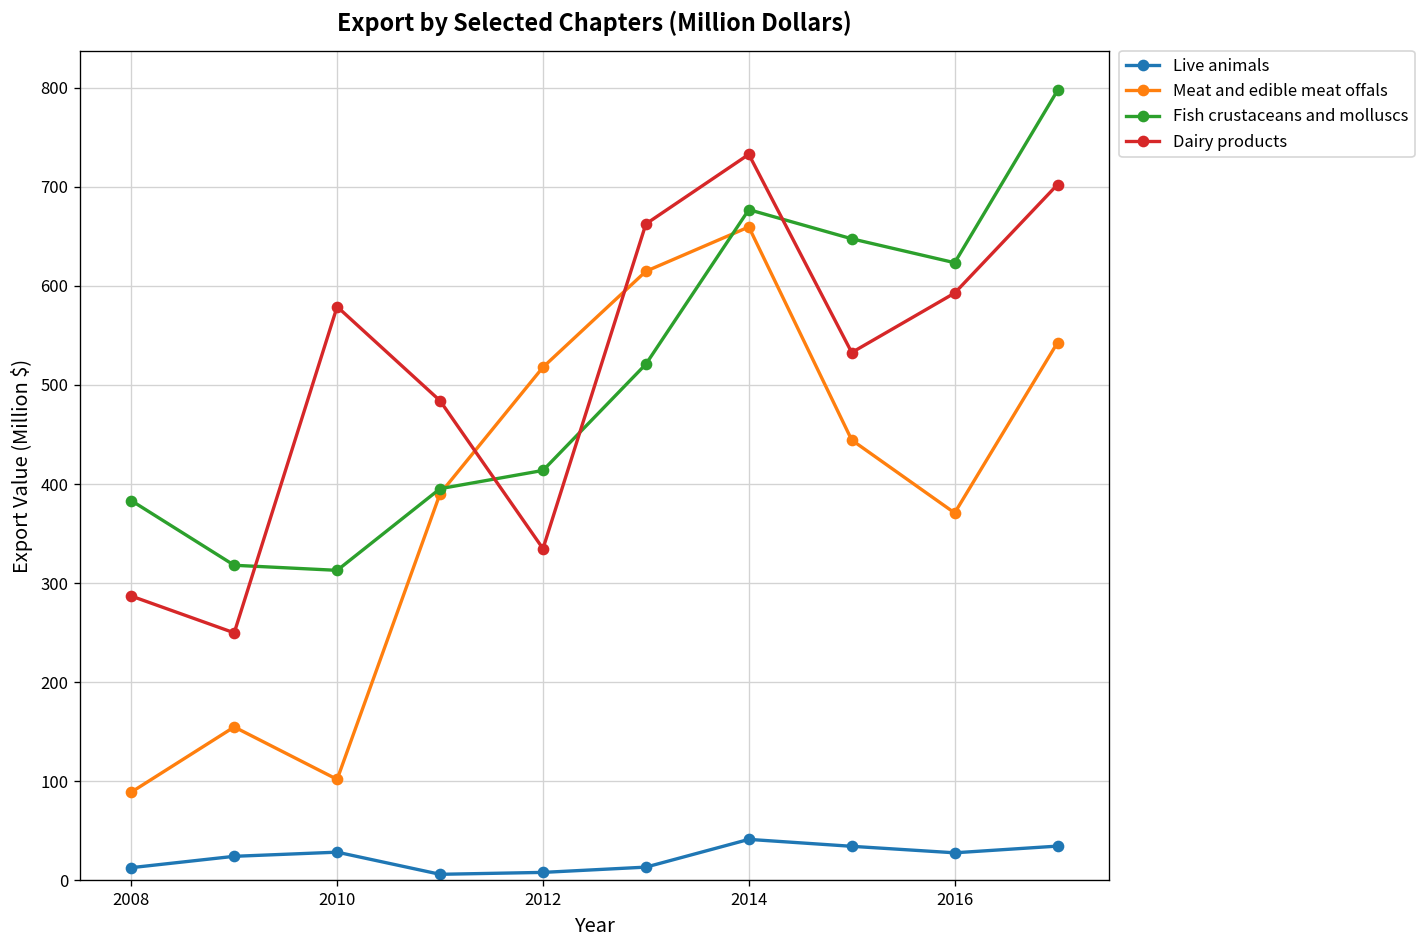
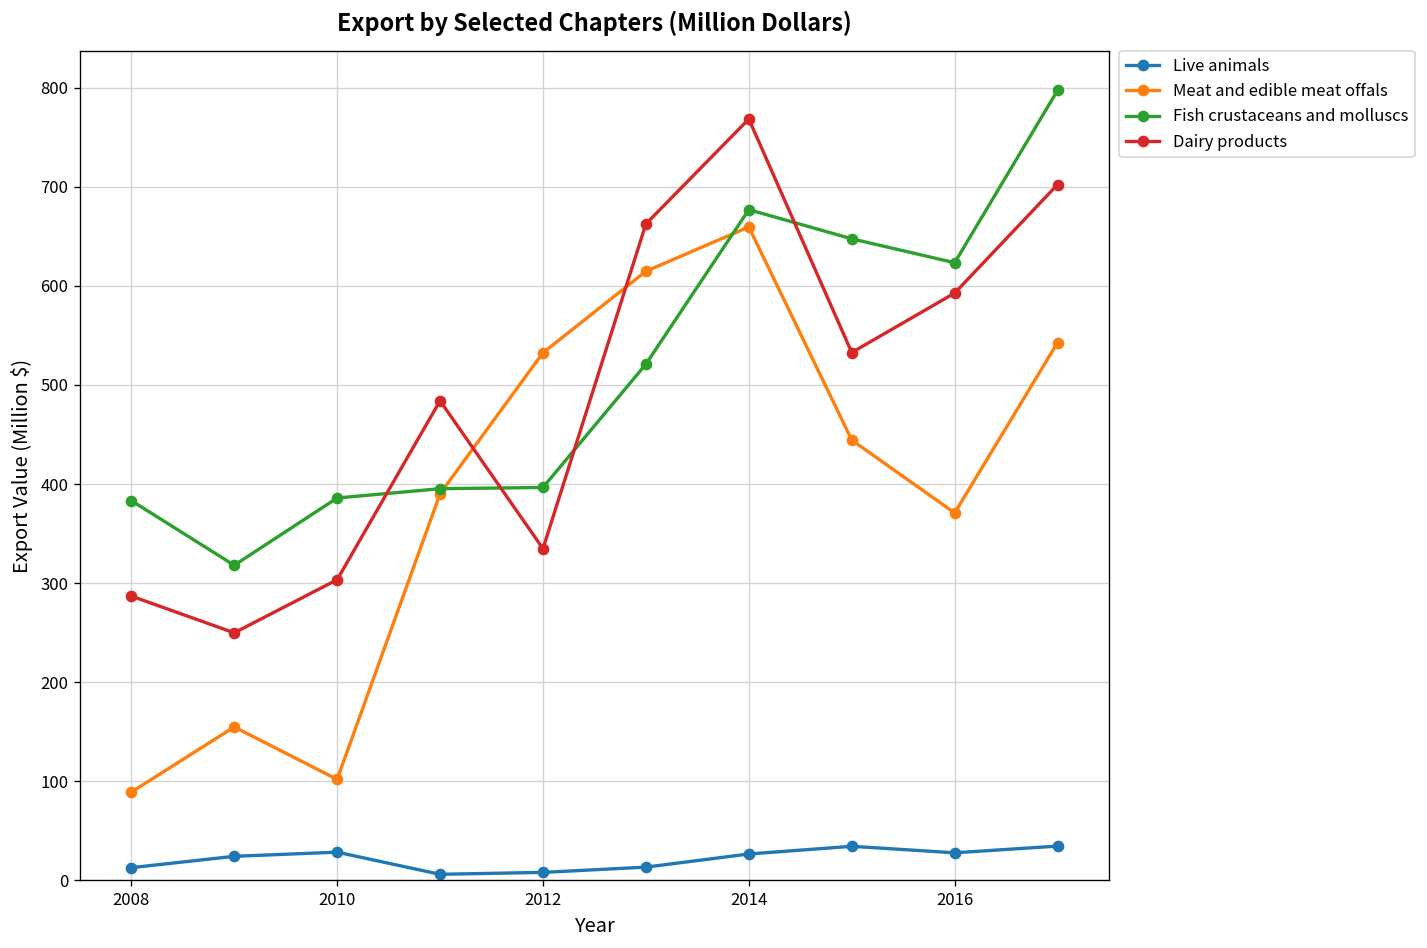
  {
    "Live animals": {
      "2008": 10,
      "2010": 30,
      "2012": 10,
-     "2014": 40,
+     "2014": 30,
      "2016": 30
    },
    "Meat and edible meat offals": {
      "2008": 90,
      "2010": 100,
-     "2012": 520,
+     "2012": 530,
      "2014": 660,
      "2016": 370
    },
    "Fish crustaceans and molluscs": {
      "2008": 380,
-     "2010": 310,
-     "2012": 410,
+     "2010": 390,
+     "2012": 400,
      "2014": 680,
      "2016": 620
    },
    "Dairy products": {
      "2008": 290,
-     "2010": 580,
+     "2010": 300,
      "2012": 330,
-     "2014": 730,
+     "2014": 770,
      "2016": 590
    }
  }
